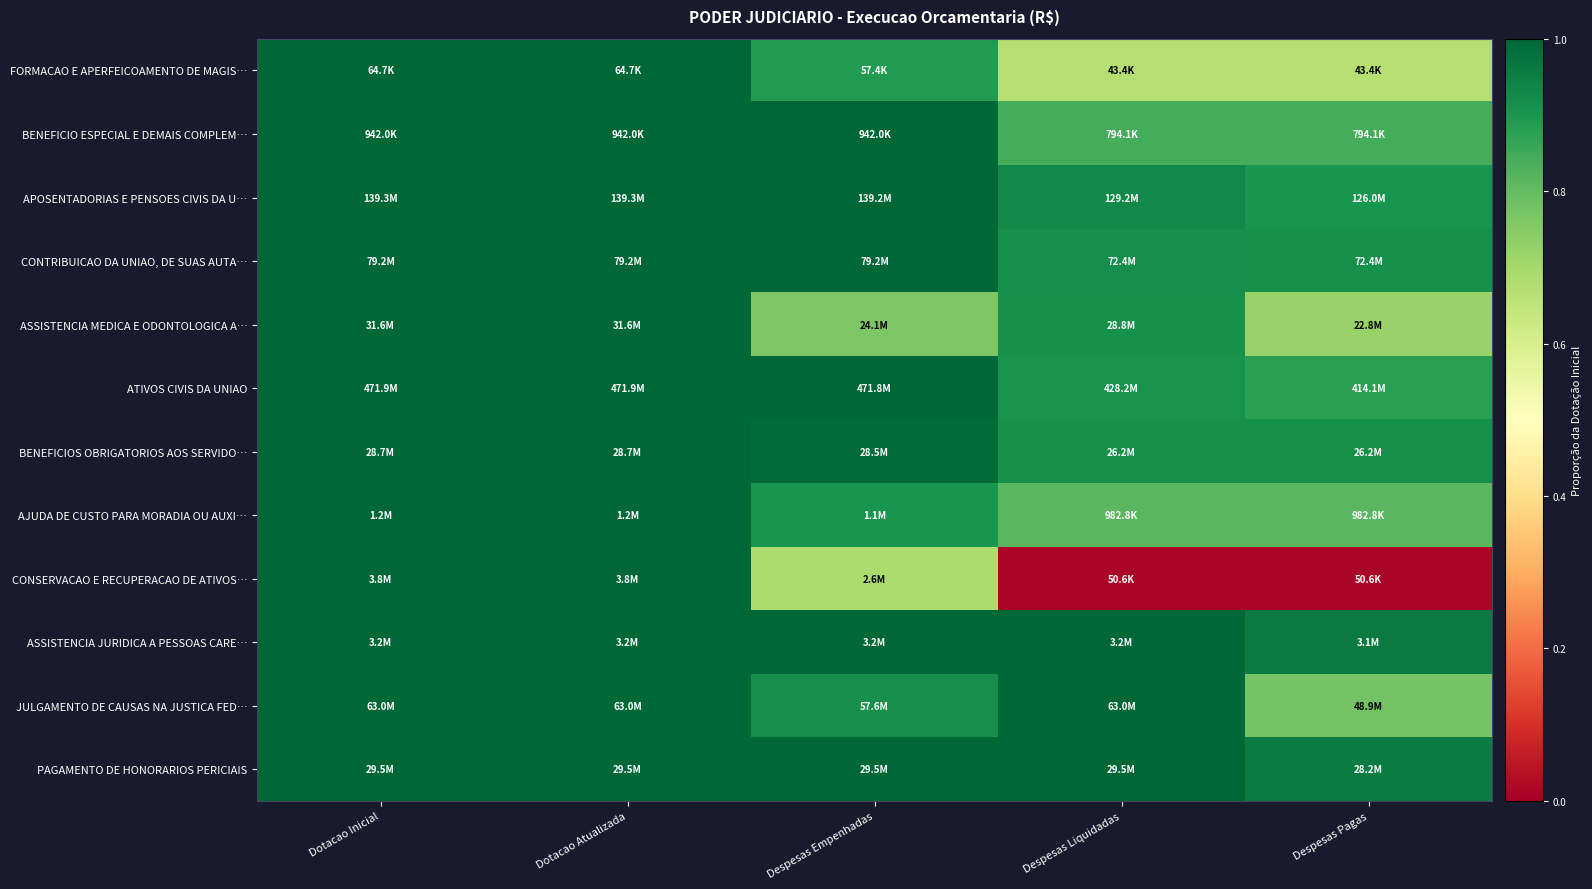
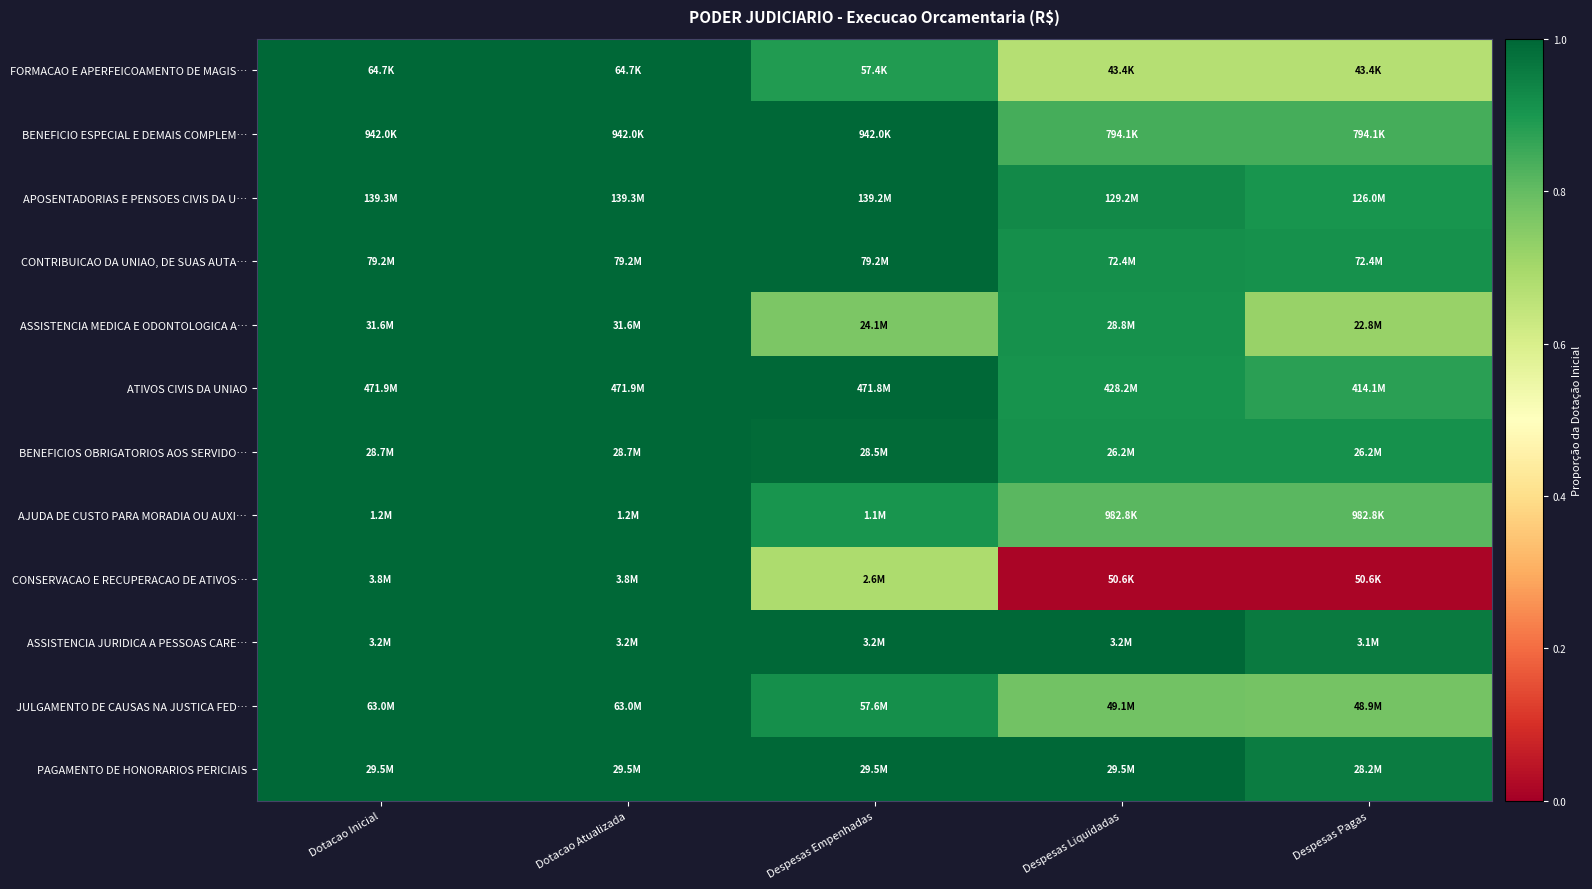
  {
    "FORMACAO E APERFEICOAMENTO DE MAGIS…": {
      "Dotacao Inicial": "64.7K",
      "Dotacao Atualizada": "64.7K",
      "Despesas Empenhadas": "57.4K",
      "Despesas Liquidadas": "43.4K",
      "Despesas Pagas": "43.4K"
    },
    "BENEFICIO ESPECIAL E DEMAIS COMPLEM…": {
      "Dotacao Inicial": "942.0K",
      "Dotacao Atualizada": "942.0K",
      "Despesas Empenhadas": "942.0K",
      "Despesas Liquidadas": "794.1K",
      "Despesas Pagas": "794.1K"
    },
    "APOSENTADORIAS E PENSOES CIVIS DA U…": {
      "Dotacao Inicial": "139.3M",
      "Dotacao Atualizada": "139.3M",
      "Despesas Empenhadas": "139.2M",
      "Despesas Liquidadas": "129.2M",
      "Despesas Pagas": "126.0M"
    },
    "CONTRIBUICAO DA UNIAO, DE SUAS AUTA…": {
      "Dotacao Inicial": "79.2M",
      "Dotacao Atualizada": "79.2M",
      "Despesas Empenhadas": "79.2M",
      "Despesas Liquidadas": "72.4M",
      "Despesas Pagas": "72.4M"
    },
    "ASSISTENCIA MEDICA E ODONTOLOGICA A…": {
      "Dotacao Inicial": "31.6M",
      "Dotacao Atualizada": "31.6M",
      "Despesas Empenhadas": "24.1M",
      "Despesas Liquidadas": "28.8M",
      "Despesas Pagas": "22.8M"
    },
    "ATIVOS CIVIS DA UNIAO": {
      "Dotacao Inicial": "471.9M",
      "Dotacao Atualizada": "471.9M",
      "Despesas Empenhadas": "471.8M",
      "Despesas Liquidadas": "428.2M",
      "Despesas Pagas": "414.1M"
    },
    "BENEFICIOS OBRIGATORIOS AOS SERVIDO…": {
      "Dotacao Inicial": "28.7M",
      "Dotacao Atualizada": "28.7M",
      "Despesas Empenhadas": "28.5M",
      "Despesas Liquidadas": "26.2M",
      "Despesas Pagas": "26.2M"
    },
    "AJUDA DE CUSTO PARA MORADIA OU AUXI…": {
      "Dotacao Inicial": "1.2M",
      "Dotacao Atualizada": "1.2M",
      "Despesas Empenhadas": "1.1M",
      "Despesas Liquidadas": "982.8K",
      "Despesas Pagas": "982.8K"
    },
    "CONSERVACAO E RECUPERACAO DE ATIVOS…": {
      "Dotacao Inicial": "3.8M",
      "Dotacao Atualizada": "3.8M",
      "Despesas Empenhadas": "2.6M",
      "Despesas Liquidadas": "50.6K",
      "Despesas Pagas": "50.6K"
    },
    "ASSISTENCIA JURIDICA A PESSOAS CARE…": {
      "Dotacao Inicial": "3.2M",
      "Dotacao Atualizada": "3.2M",
      "Despesas Empenhadas": "3.2M",
      "Despesas Liquidadas": "3.2M",
      "Despesas Pagas": "3.1M"
    },
    "JULGAMENTO DE CAUSAS NA JUSTICA FED…": {
      "Dotacao Inicial": "63.0M",
      "Dotacao Atualizada": "63.0M",
      "Despesas Empenhadas": "57.6M",
-     "Despesas Liquidadas": "63.0M",
+     "Despesas Liquidadas": "49.1M",
      "Despesas Pagas": "48.9M"
    },
    "PAGAMENTO DE HONORARIOS PERICIAIS": {
      "Dotacao Inicial": "29.5M",
      "Dotacao Atualizada": "29.5M",
      "Despesas Empenhadas": "29.5M",
      "Despesas Liquidadas": "29.5M",
      "Despesas Pagas": "28.2M"
    }
  }
